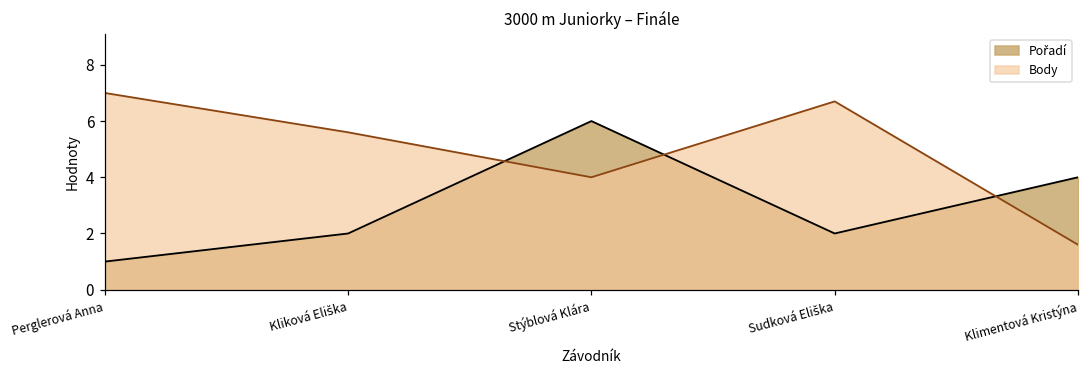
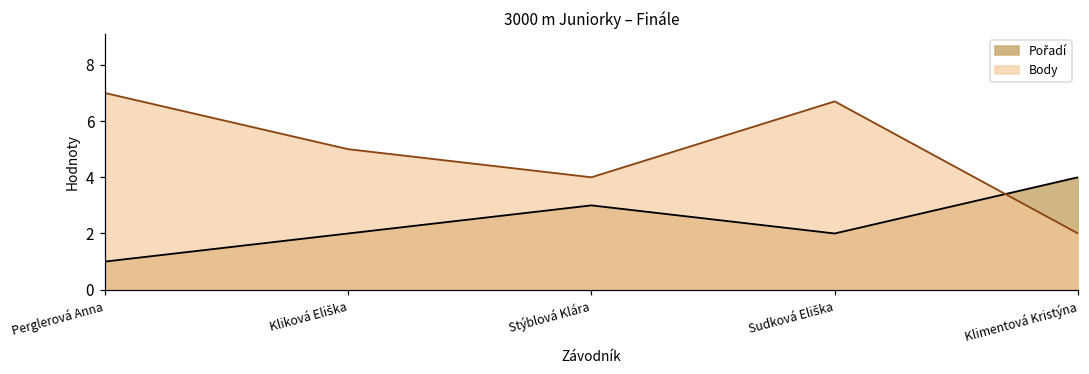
  {
    "Pořadí": {
      "Perglerová Anna": 1,
      "Kliková Eliška": 2,
-     "Stýblová Klára": 6,
+     "Stýblová Klára": 3,
      "Sudková Eliška": 2,
      "Klimentová Kristýna": 4
    },
    "Body": {
      "Perglerová Anna": 7.0,
-     "Kliková Eliška": 5.6,
+     "Kliková Eliška": 5.0,
      "Stýblová Klára": 4.0,
      "Sudková Eliška": 6.7,
-     "Klimentová Kristýna": 1.6
+     "Klimentová Kristýna": 2.0
    }
  }
